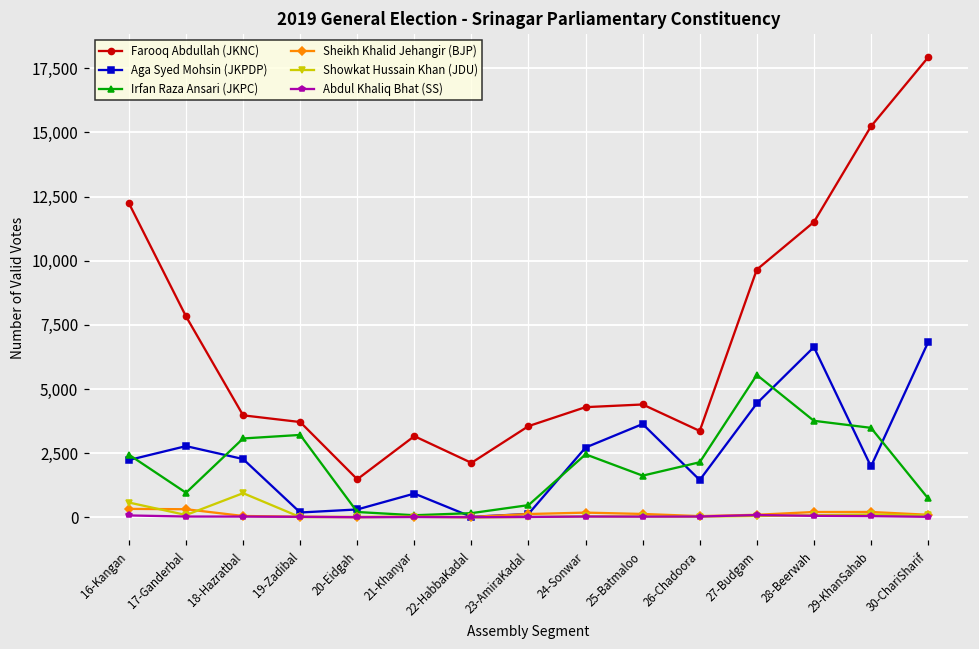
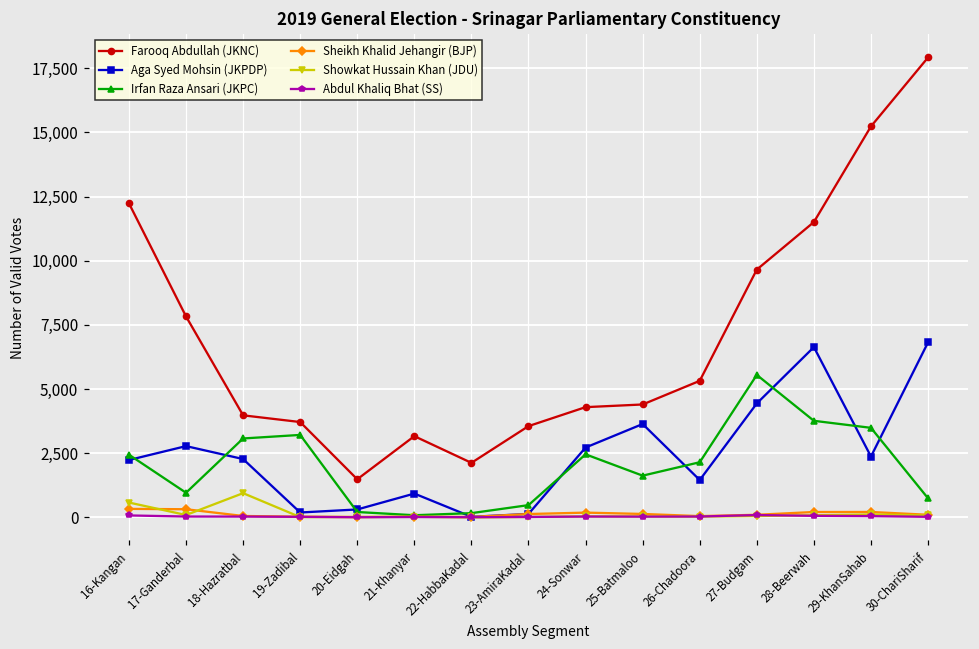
  {
    "Farooq Abdullah (JKNC)": {
      "16-Kangan": "12,200",
      "17-Ganderbal": "7,800",
      "18-Hazratbal": "4,000",
      "19-Zadibal": "3,700",
      "20-Eidgah": "1,500",
      "21-Khanyar": "3,200",
      "22-HabbaKadal": "2,100",
      "23-AmiraKadal": "3,600",
      "24-Sonwar": "4,300",
      "25-Batmaloo": "4,400",
-     "26-Chadoora": "3,400",
+     "26-Chadoora": "5,300",
      "27-Budgam": "9,700",
      "28-Beerwah": "11,500",
      "29-KhanSahab": "15,200",
      "30-ChariSharif": "17,900"
    },
    "Aga Syed Mohsin (JKPDP)": {
      "16-Kangan": "2,200",
      "17-Ganderbal": "2,800",
      "18-Hazratbal": "2,300",
      "19-Zadibal": "200",
      "21-Khanyar": "900",
      "24-Sonwar": "2,700",
      "25-Batmaloo": "3,600",
      "26-Chadoora": "1,500",
      "27-Budgam": "4,400",
      "28-Beerwah": "6,600",
-     "29-KhanSahab": "2,000",
+     "29-KhanSahab": "2,400",
      "30-ChariSharif": "6,800"
    },
    "Irfan Raza Ansari (JKPC)": {
      "16-Kangan": "2,400",
      "17-Ganderbal": "1,000",
      "18-Hazratbal": "3,100",
      "19-Zadibal": "3,200",
      "22-HabbaKadal": "200",
      "23-AmiraKadal": "500",
      "24-Sonwar": "2,500",
      "25-Batmaloo": "1,600",
      "26-Chadoora": "2,200",
      "27-Budgam": "5,600",
      "28-Beerwah": "3,800",
      "29-KhanSahab": "3,500",
      "30-ChariSharif": "700"
    },
    "Sheikh Khalid Jehangir (BJP)": {
      "16-Kangan": "300",
      "17-Ganderbal": "300",
      "24-Sonwar": "200",
      "28-Beerwah": "200"
    },
    "Showkat Hussain Khan (JDU)": {
      "16-Kangan": "600",
      "18-Hazratbal": "900"
    },
    "Abdul Khaliq Bhat (SS)": {
      "16-Kangan": "100"
    }
  }
